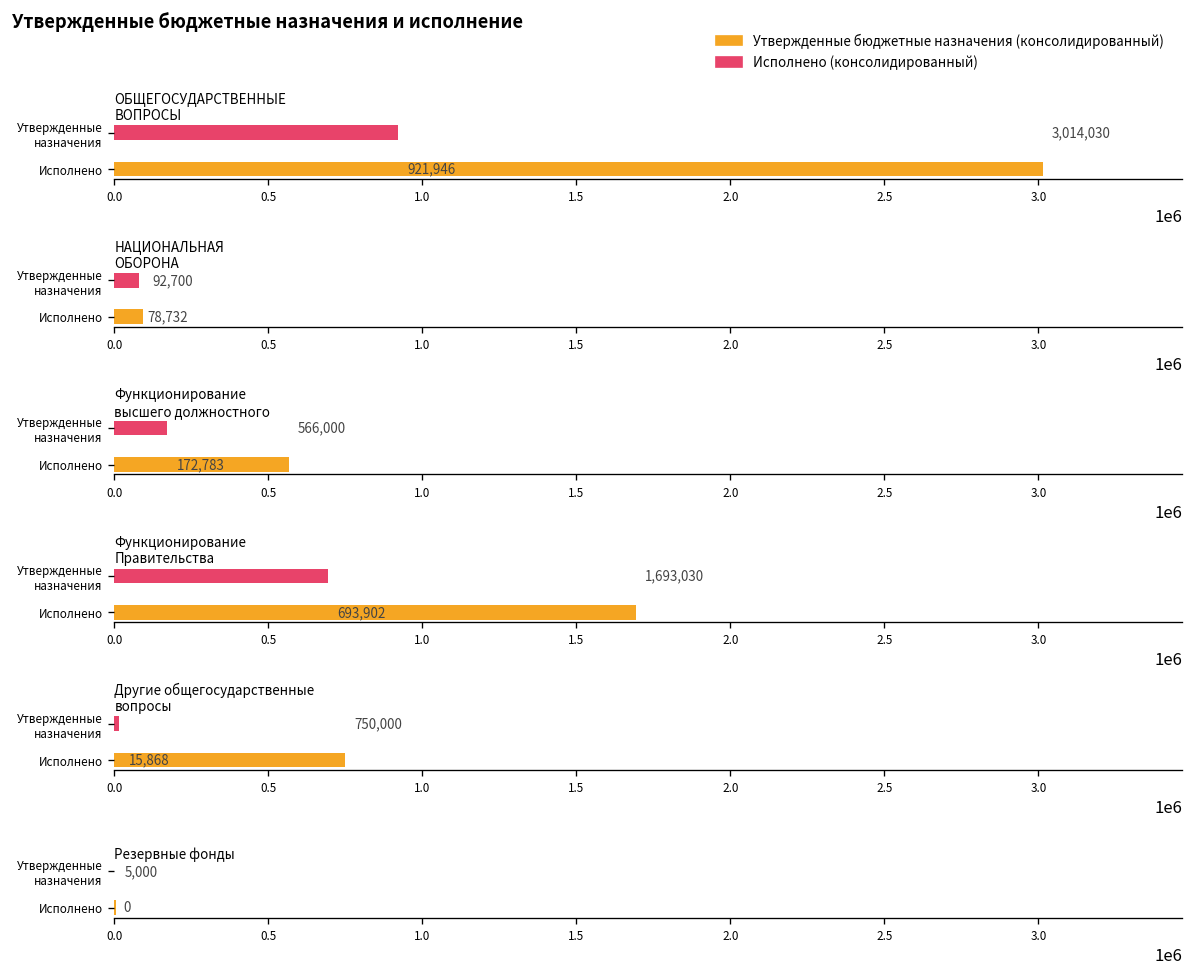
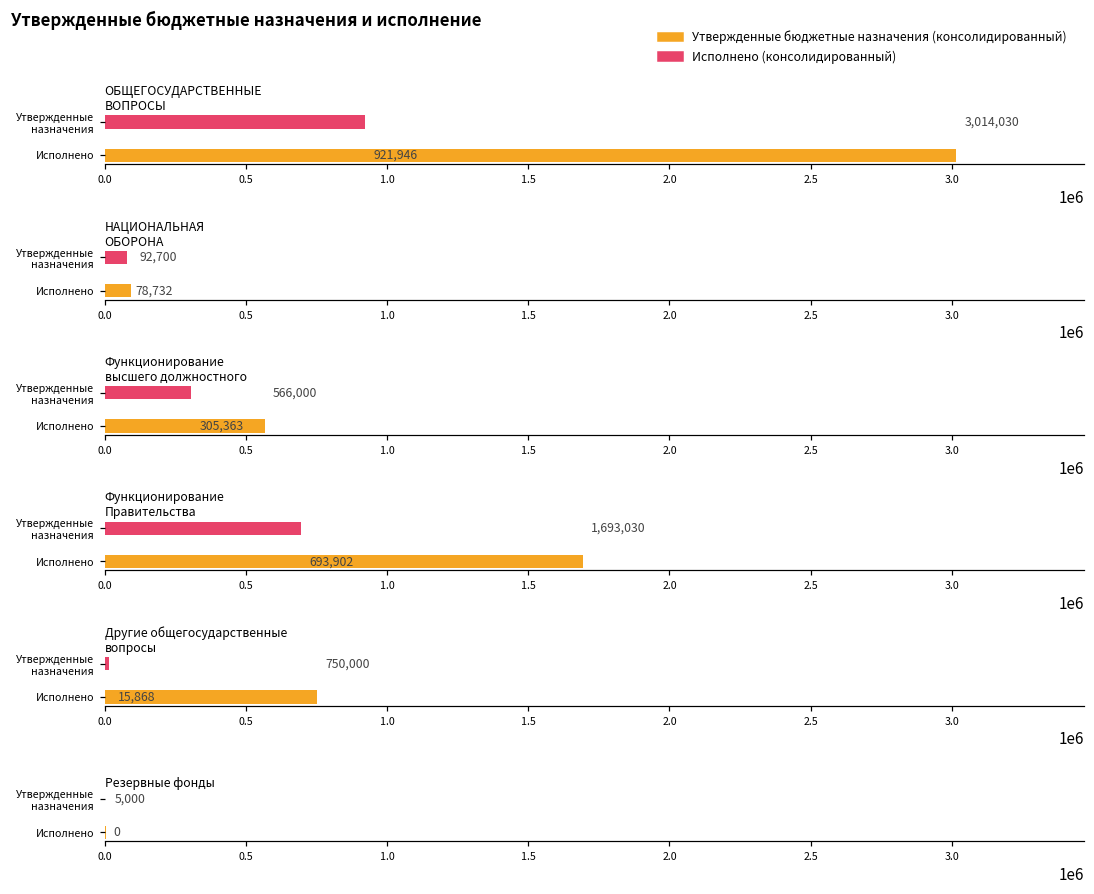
  {
    "ОБЩЕГОСУДАРСТВЕННЫЕ ВОПРОСЫ": {
      "Утвержденные назначения": "920000"
    },
    "Функционирование высшего должностного": {
-     "Утвержденные назначения": "172,783"
+     "Утвержденные назначения": "305,363"
    },
    "Функционирование Правительства": {
      "Утвержденные назначения": "690000"
    }
  }
